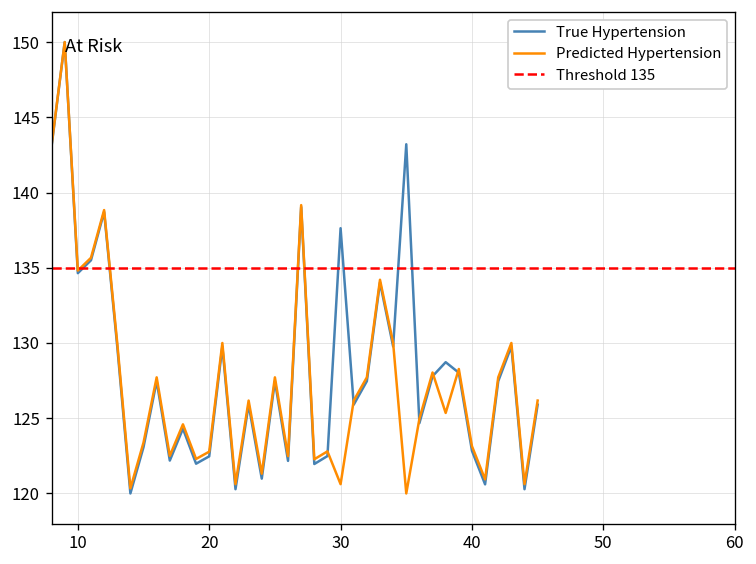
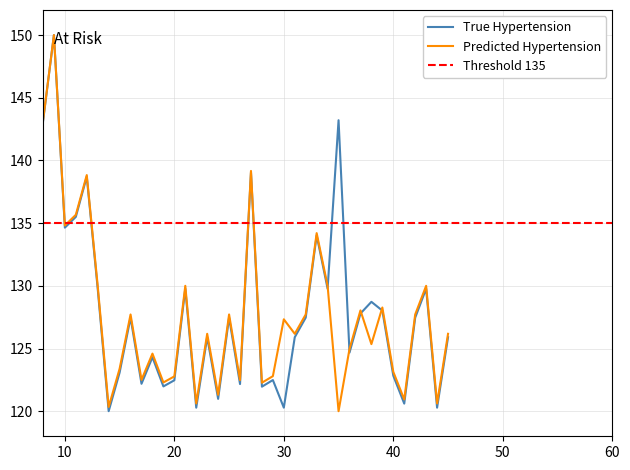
  {
    "True Hypertension": {
      "20": 122.5,
-     "30": 137.6,
+     "30": 120.3,
      "40": 122.8
    },
    "Predicted Hypertension": {
      "20": 122.8,
-     "30": 120.6,
+     "30": 127.3,
      "40": 123.1
    }
  }
